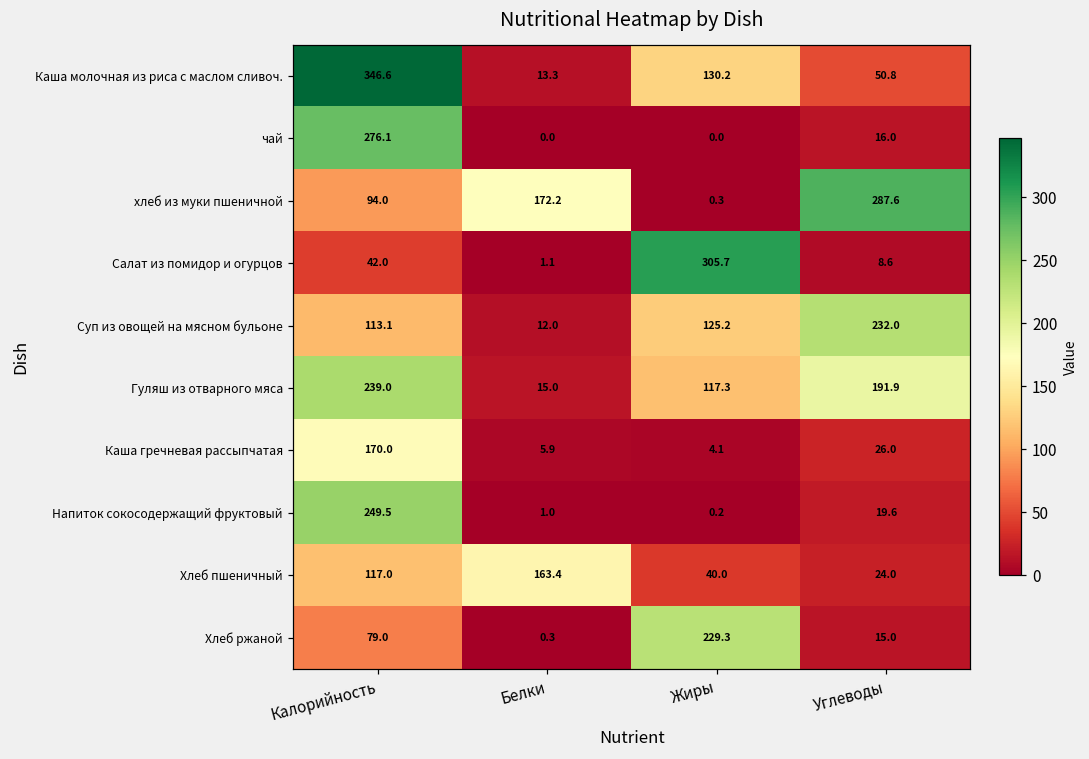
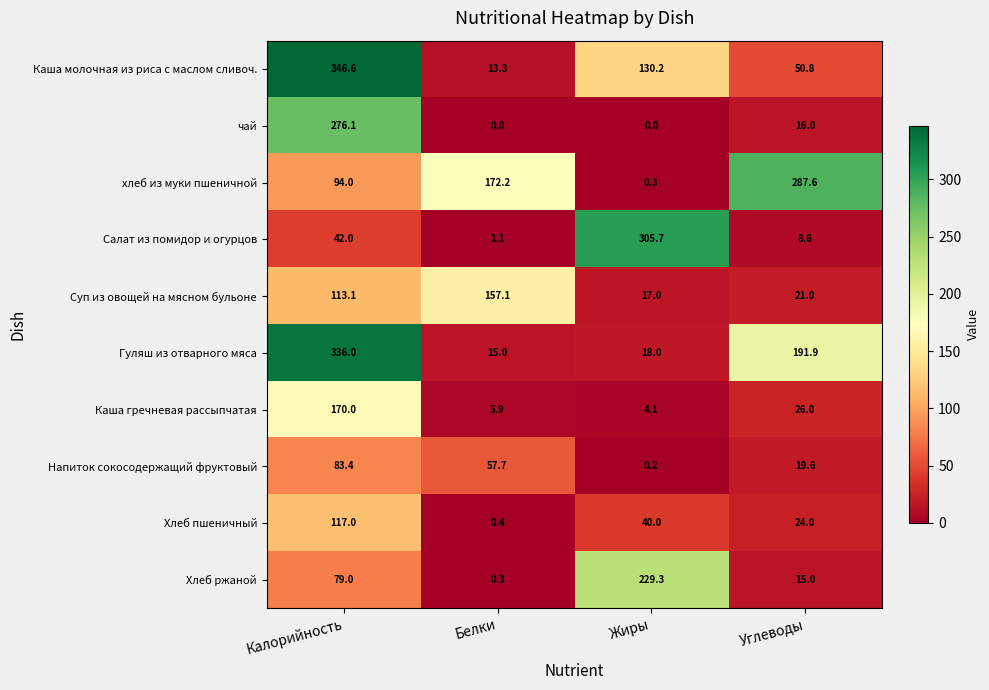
  {
    "Каша молочная из риса с маслом сливоч.": {
      "Калорийность": 346.6,
      "Белки": 13.3,
      "Жиры": 130.2,
      "Углеводы": 50.8
    },
    "чай": {
      "Калорийность": 276.1,
      "Белки": 0.0,
      "Жиры": 0.0,
      "Углеводы": 16.0
    },
    "хлеб из муки пшеничной": {
      "Калорийность": 94.0,
      "Белки": 172.2,
      "Жиры": 0.3,
      "Углеводы": 287.6
    },
    "Салат из помидор и огурцов": {
      "Калорийность": 42.0,
      "Белки": 1.1,
      "Жиры": 305.7,
      "Углеводы": 8.6
    },
    "Суп из овощей на мясном бульоне": {
      "Калорийность": 113.1,
-     "Белки": 12.0,
-     "Жиры": 125.2,
-     "Углеводы": 232.0
+     "Белки": 157.1,
+     "Жиры": 17.0,
+     "Углеводы": 21.0
    },
    "Гуляш из отварного мяса": {
-     "Калорийность": 239.0,
+     "Калорийность": 336.0,
      "Белки": 15.0,
-     "Жиры": 117.3,
+     "Жиры": 18.0,
      "Углеводы": 191.9
    },
    "Каша гречневая рассыпчатая": {
      "Калорийность": 170.0,
      "Белки": 5.9,
      "Жиры": 4.1,
      "Углеводы": 26.0
    },
    "Напиток сокосодержащий фруктовый": {
-     "Калорийность": 249.5,
-     "Белки": 1.0,
+     "Калорийность": 83.4,
+     "Белки": 57.7,
      "Жиры": 0.2,
      "Углеводы": 19.6
    },
    "Хлеб пшеничный": {
      "Калорийность": 117.0,
-     "Белки": 163.4,
+     "Белки": 0.4,
      "Жиры": 40.0,
      "Углеводы": 24.0
    },
    "Хлеб ржаной": {
      "Калорийность": 79.0,
      "Белки": 0.3,
      "Жиры": 229.3,
      "Углеводы": 15.0
    }
  }
